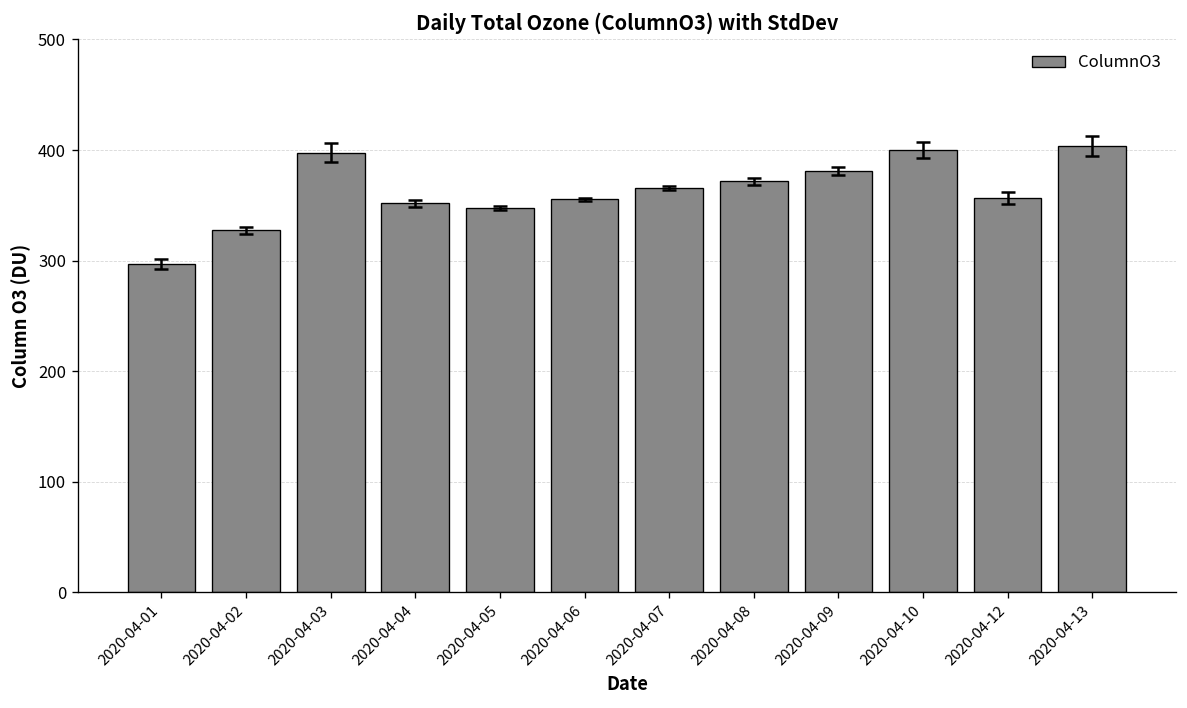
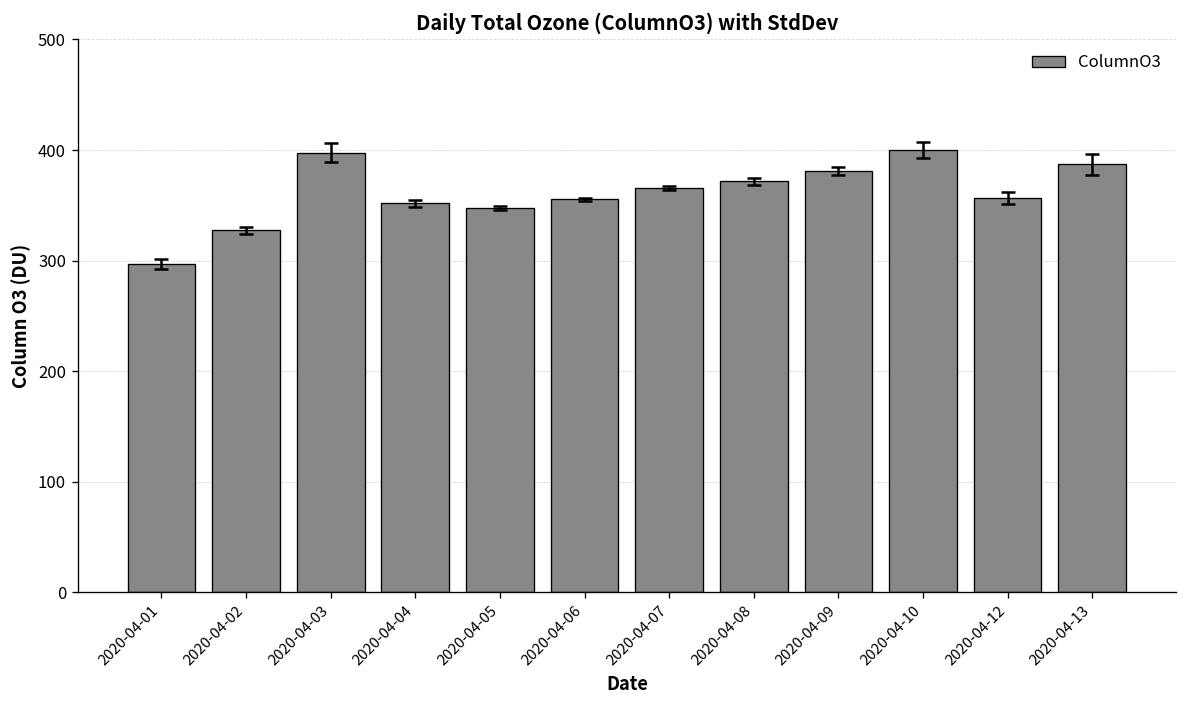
  {
    "ColumnO3": {
      "2020-04-01": 300,
      "2020-04-02": 330,
      "2020-04-03": 400,
      "2020-04-04": 350,
      "2020-04-05": 350,
      "2020-04-06": 360,
      "2020-04-07": 370,
      "2020-04-08": 370,
      "2020-04-09": 380,
      "2020-04-10": 400,
      "2020-04-12": 360,
-     "2020-04-13": 400
+     "2020-04-13": 390
    }
  }
